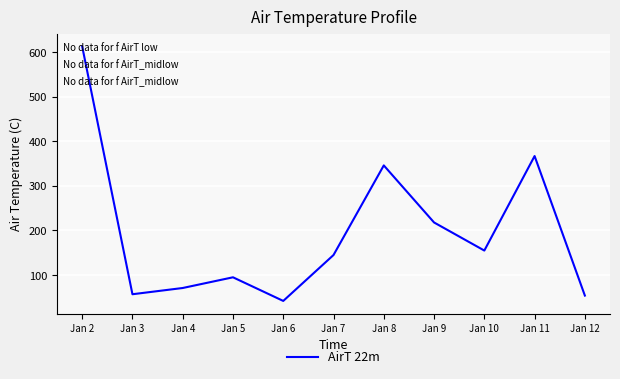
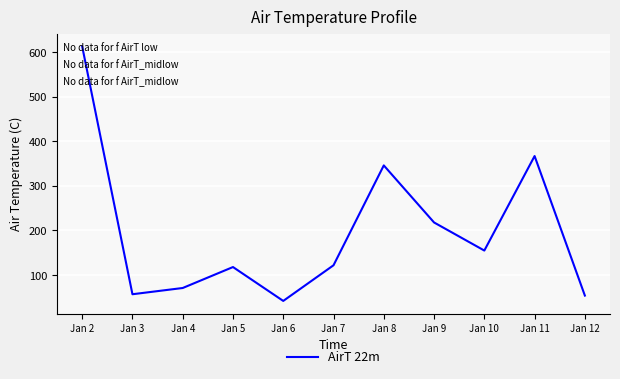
  {
    "Jan 2": 610,
    "Jan 3": 60,
    "Jan 4": 70,
-   "Jan 5": 100,
+   "Jan 5": 120,
    "Jan 6": 40,
-   "Jan 7": 150,
+   "Jan 7": 120,
    "Jan 8": 350,
    "Jan 9": 220,
    "Jan 10": 160,
    "Jan 11": 370,
    "Jan 12": 50
  }
